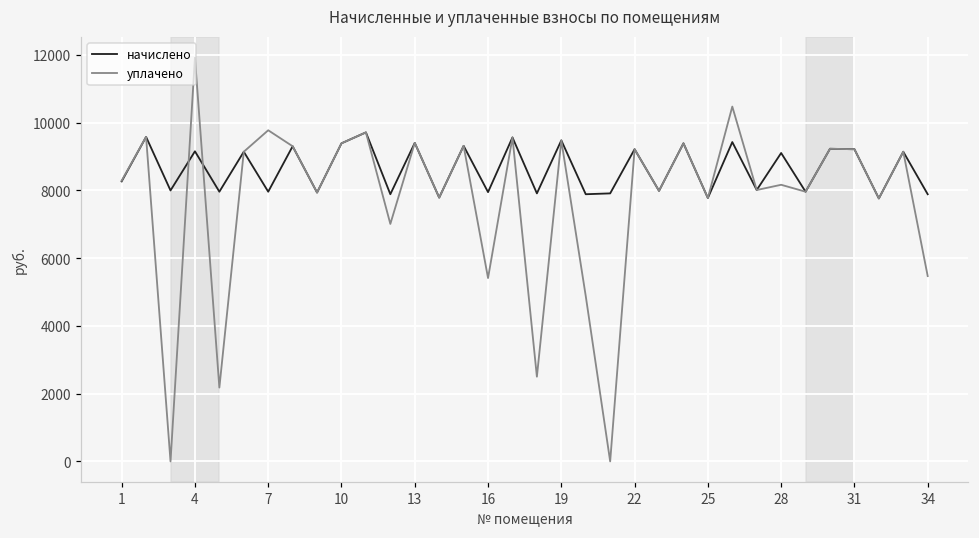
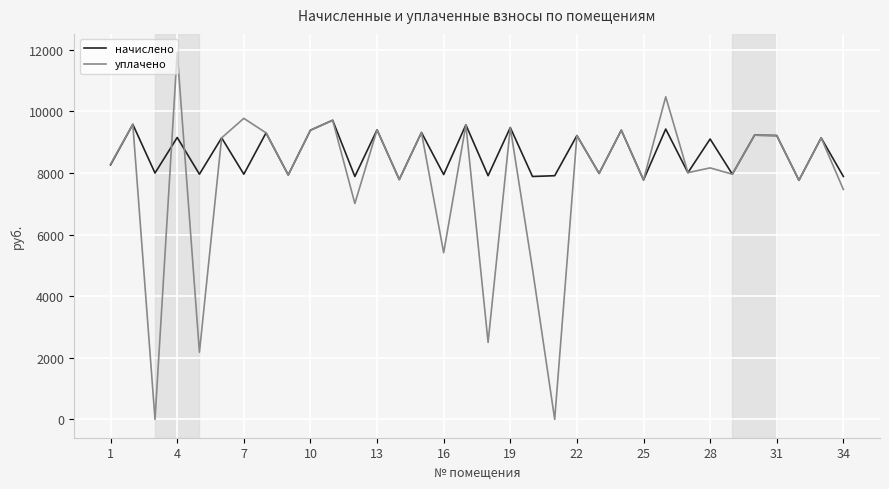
  {
    "начислено": {
      "4": 9200,
      "7": 8000,
      "16": 7900,
      "28": 9100,
      "34": 7900
    },
    "уплачено": {
      "7": 9800,
      "16": 5400,
      "28": 8200,
-     "34": 5500
+     "34": 7500
    }
  }
